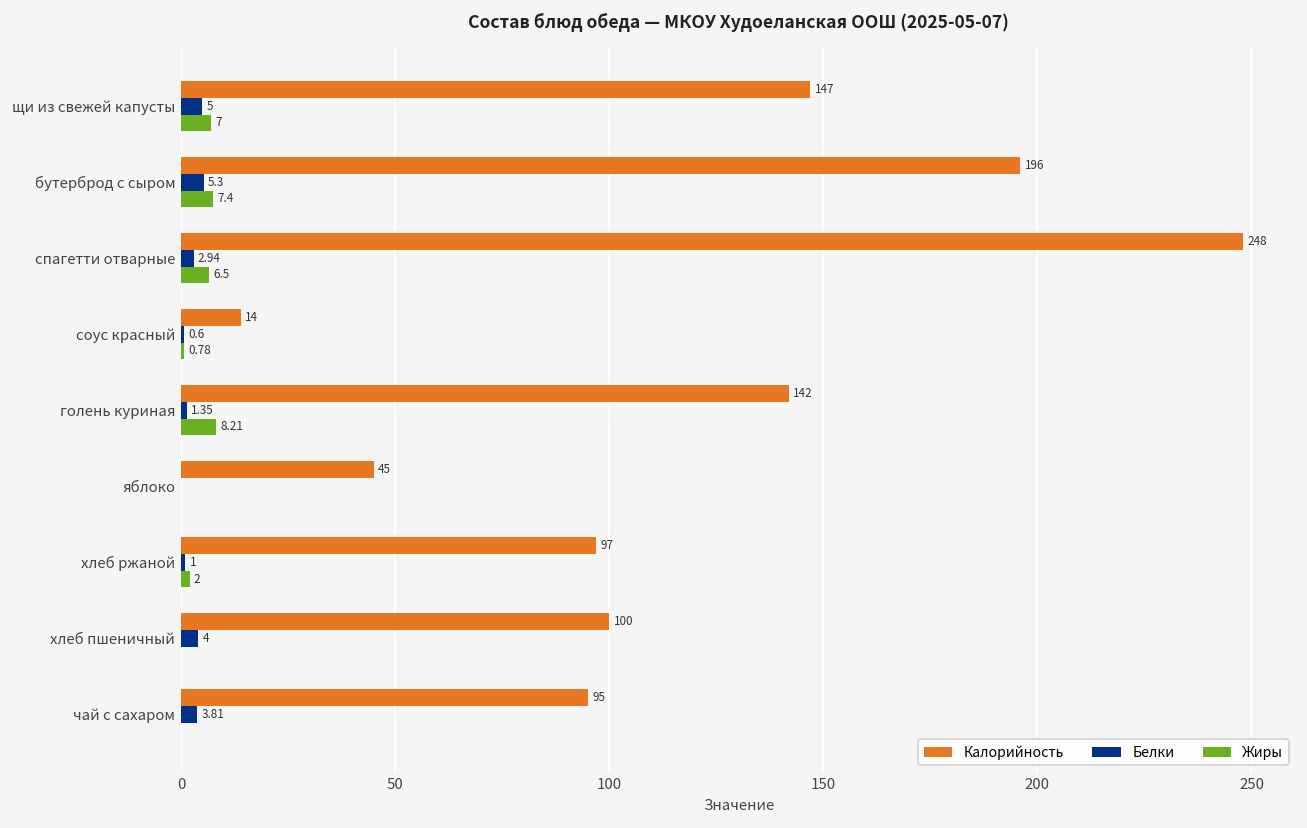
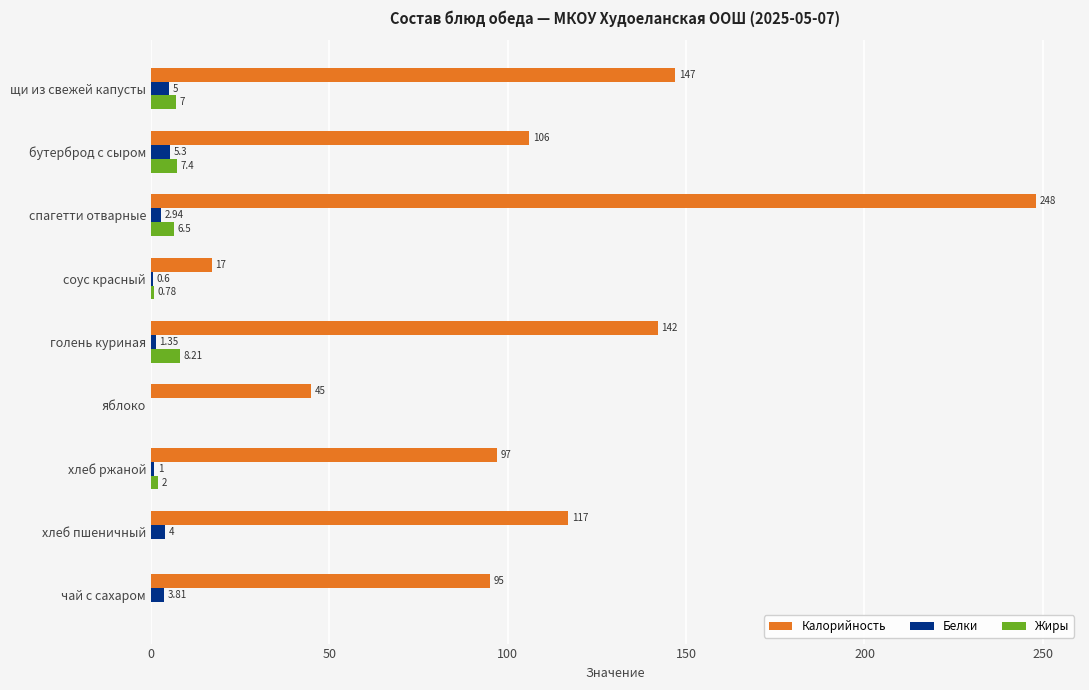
  {
    "Калорийность": {
      "щи из свежей капусты": 147,
-     "бутерброд с сыром": 196,
+     "бутерброд с сыром": 106,
      "спагетти отварные": 248,
-     "соус красный": 14,
+     "соус красный": 17,
      "голень куриная": 142,
      "яблоко": 45,
      "хлеб ржаной": 97,
-     "хлеб пшеничный": 100,
+     "хлеб пшеничный": 117,
      "чай с сахаром": 95
    },
    "Белки": {
      "щи из свежей капусты": 5,
      "бутерброд с сыром": 5.3,
      "спагетти отварные": 2.94,
      "соус красный": 0.6,
      "голень куриная": 1.35,
      "хлеб ржаной": 1,
      "хлеб пшеничный": 4,
      "чай с сахаром": 3.81
    },
    "Жиры": {
      "щи из свежей капусты": 7,
      "бутерброд с сыром": 7.4,
      "спагетти отварные": 6.5,
      "соус красный": 0.78,
      "голень куриная": 8.21,
      "хлеб ржаной": 2
    }
  }
